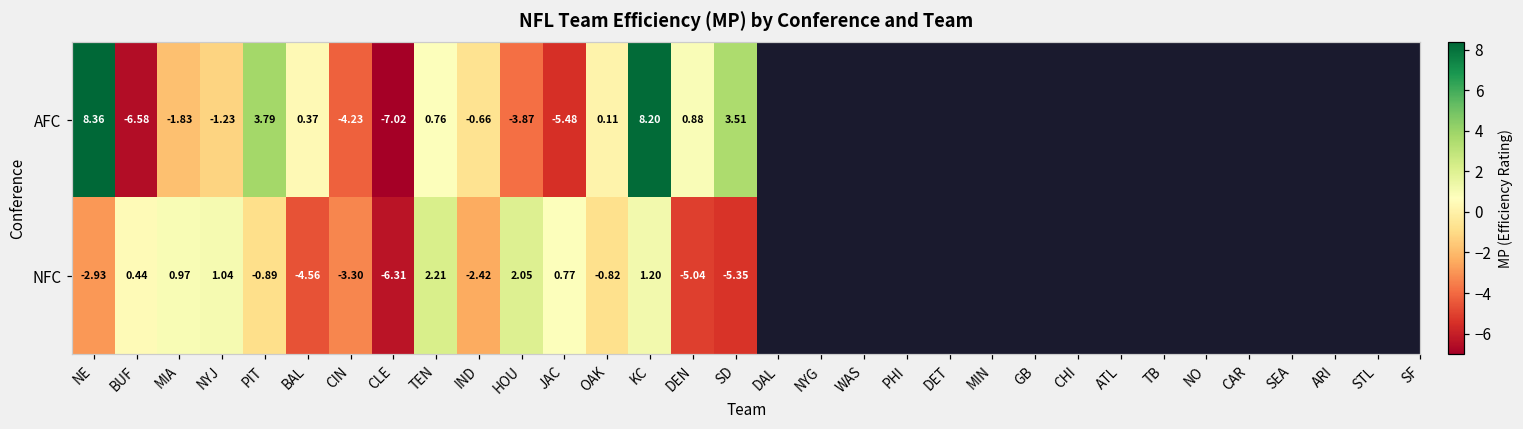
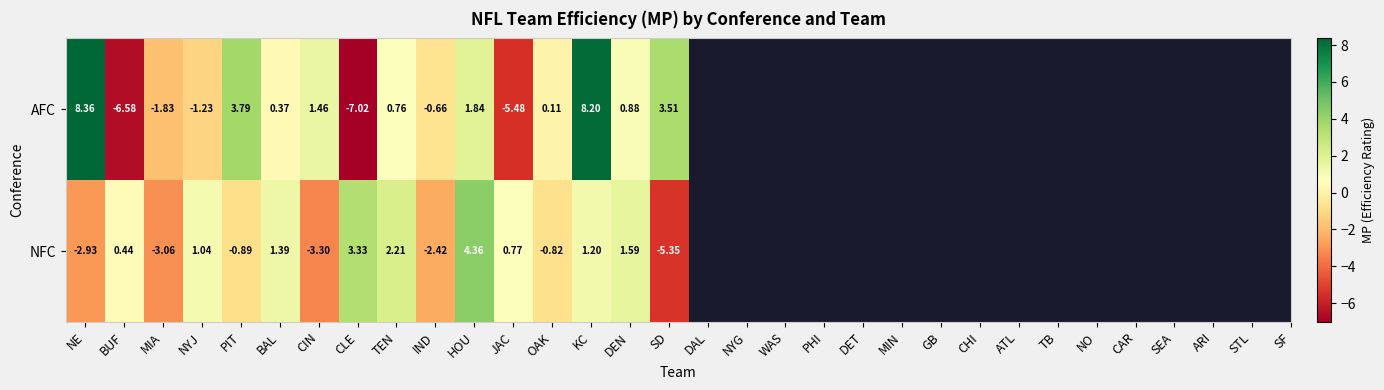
  {
    "AFC": {
      "NE": 8.36,
      "BUF": -6.58,
      "MIA": -1.83,
      "NYJ": -1.23,
      "PIT": 3.79,
      "BAL": 0.37,
-     "CIN": -4.23,
+     "CIN": 1.46,
      "CLE": -7.02,
      "TEN": 0.76,
      "IND": -0.66,
-     "HOU": -3.87,
+     "HOU": 1.84,
      "JAC": -5.48,
      "OAK": 0.11,
      "KC": 8.20,
      "DEN": 0.88,
      "SD": 3.51
    },
    "NFC": {
      "NE": -2.93,
      "BUF": 0.44,
-     "MIA": 0.97,
+     "MIA": -3.06,
      "NYJ": 1.04,
      "PIT": -0.89,
-     "BAL": -4.56,
+     "BAL": 1.39,
      "CIN": -3.30,
-     "CLE": -6.31,
+     "CLE": 3.33,
      "TEN": 2.21,
      "IND": -2.42,
-     "HOU": 2.05,
+     "HOU": 4.36,
      "JAC": 0.77,
      "OAK": -0.82,
      "KC": 1.20,
-     "DEN": -5.04,
+     "DEN": 1.59,
      "SD": -5.35
    }
  }
